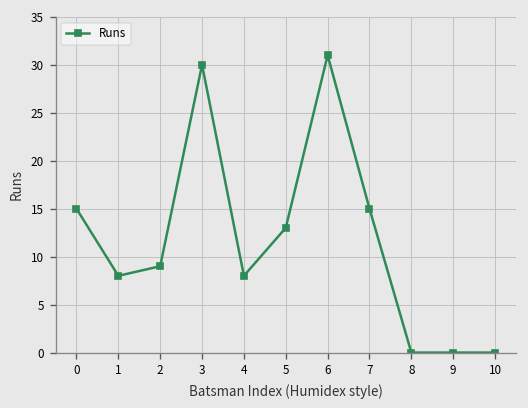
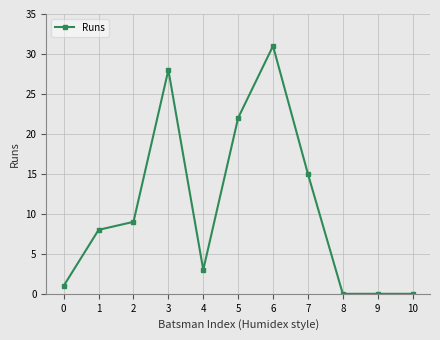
  {
-   "0": 15,
+   "0": 1,
    "1": 8,
    "2": 9,
-   "3": 30,
-   "4": 8,
-   "5": 13,
+   "3": 28,
+   "4": 3,
+   "5": 22,
    "6": 31,
    "7": 15,
    "8": 0,
    "9": 0,
    "10": 0
  }
